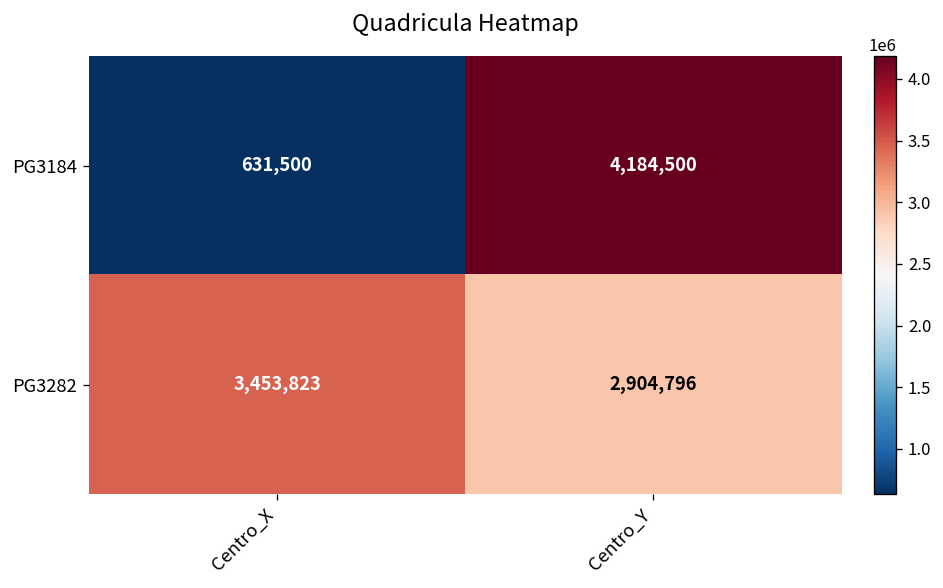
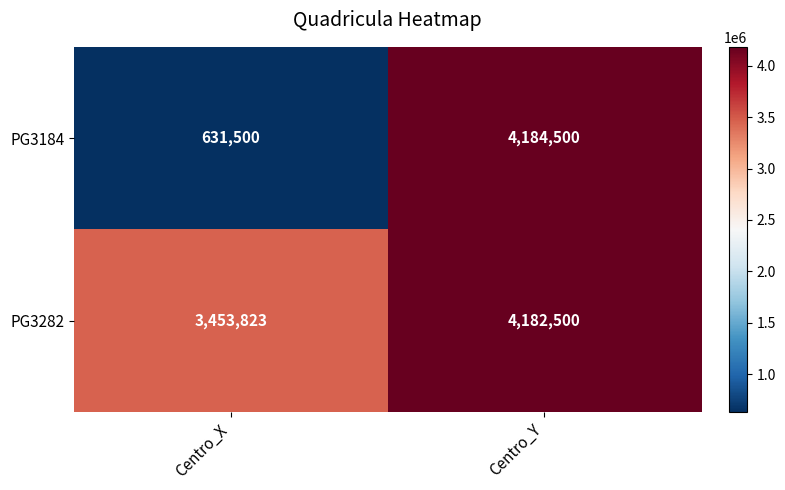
  {
    "PG3184": {
      "Centro_X": "631,500",
      "Centro_Y": "4,184,500"
    },
    "PG3282": {
      "Centro_X": "3,453,823",
-     "Centro_Y": "2,904,796"
+     "Centro_Y": "4,182,500"
    }
  }
